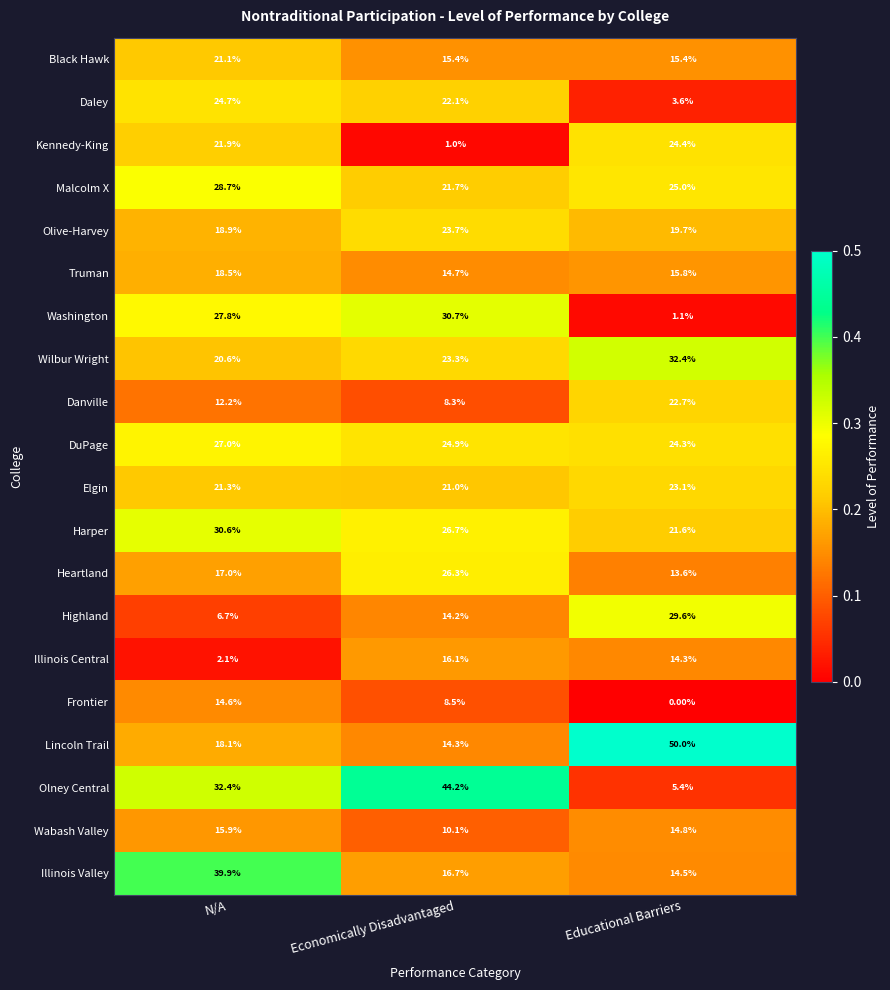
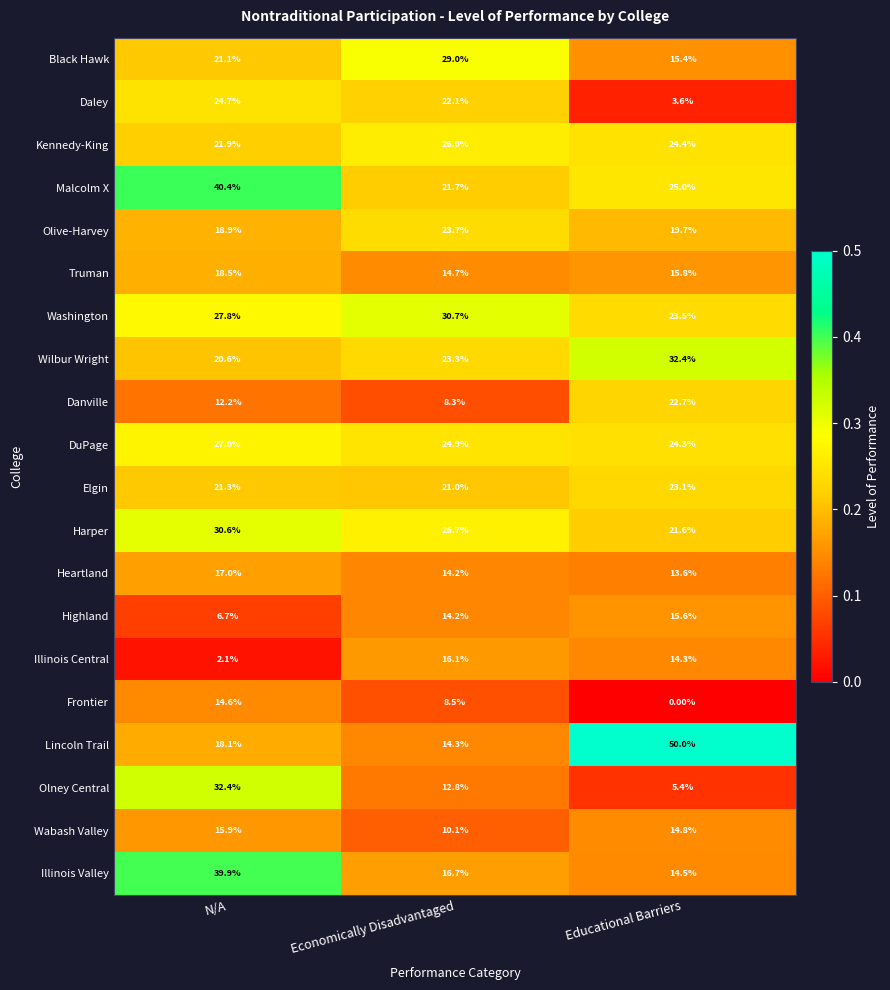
  {
    "Black Hawk": {
      "N/A": "21.1%",
-     "Economically Disadvantaged": "15.4%",
+     "Economically Disadvantaged": "29.0%",
      "Educational Barriers": "15.4%"
    },
    "Daley": {
      "N/A": "24.7%",
      "Economically Disadvantaged": "22.1%",
      "Educational Barriers": "3.6%"
    },
    "Kennedy-King": {
      "N/A": "21.9%",
-     "Economically Disadvantaged": "1.0%",
+     "Economically Disadvantaged": "26.0%",
      "Educational Barriers": "24.4%"
    },
    "Malcolm X": {
-     "N/A": "28.7%",
+     "N/A": "40.4%",
      "Economically Disadvantaged": "21.7%",
      "Educational Barriers": "25.0%"
    },
    "Olive-Harvey": {
      "N/A": "18.9%",
      "Economically Disadvantaged": "23.7%",
      "Educational Barriers": "19.7%"
    },
    "Truman": {
      "N/A": "18.5%",
      "Economically Disadvantaged": "14.7%",
      "Educational Barriers": "15.8%"
    },
    "Washington": {
      "N/A": "27.8%",
      "Economically Disadvantaged": "30.7%",
-     "Educational Barriers": "1.1%"
+     "Educational Barriers": "23.5%"
    },
    "Wilbur Wright": {
      "N/A": "20.6%",
      "Economically Disadvantaged": "23.3%",
      "Educational Barriers": "32.4%"
    },
    "Danville": {
      "N/A": "12.2%",
      "Economically Disadvantaged": "8.3%",
      "Educational Barriers": "22.7%"
    },
    "DuPage": {
      "N/A": "27.0%",
      "Economically Disadvantaged": "24.9%",
      "Educational Barriers": "24.3%"
    },
    "Elgin": {
      "N/A": "21.3%",
      "Economically Disadvantaged": "21.0%",
      "Educational Barriers": "23.1%"
    },
    "Harper": {
      "N/A": "30.6%",
      "Economically Disadvantaged": "26.7%",
      "Educational Barriers": "21.6%"
    },
    "Heartland": {
      "N/A": "17.0%",
-     "Economically Disadvantaged": "26.3%",
+     "Economically Disadvantaged": "14.2%",
      "Educational Barriers": "13.6%"
    },
    "Highland": {
      "N/A": "6.7%",
      "Economically Disadvantaged": "14.2%",
-     "Educational Barriers": "29.6%"
+     "Educational Barriers": "15.6%"
    },
    "Illinois Central": {
      "N/A": "2.1%",
      "Economically Disadvantaged": "16.1%",
      "Educational Barriers": "14.3%"
    },
    "Frontier": {
      "N/A": "14.6%",
      "Economically Disadvantaged": "8.5%",
      "Educational Barriers": "0.00%"
    },
    "Lincoln Trail": {
      "N/A": "18.1%",
      "Economically Disadvantaged": "14.3%",
      "Educational Barriers": "50.0%"
    },
    "Olney Central": {
      "N/A": "32.4%",
-     "Economically Disadvantaged": "44.2%",
+     "Economically Disadvantaged": "12.8%",
      "Educational Barriers": "5.4%"
    },
    "Wabash Valley": {
      "N/A": "15.9%",
      "Economically Disadvantaged": "10.1%",
      "Educational Barriers": "14.8%"
    },
    "Illinois Valley": {
      "N/A": "39.9%",
      "Economically Disadvantaged": "16.7%",
      "Educational Barriers": "14.5%"
    }
  }
